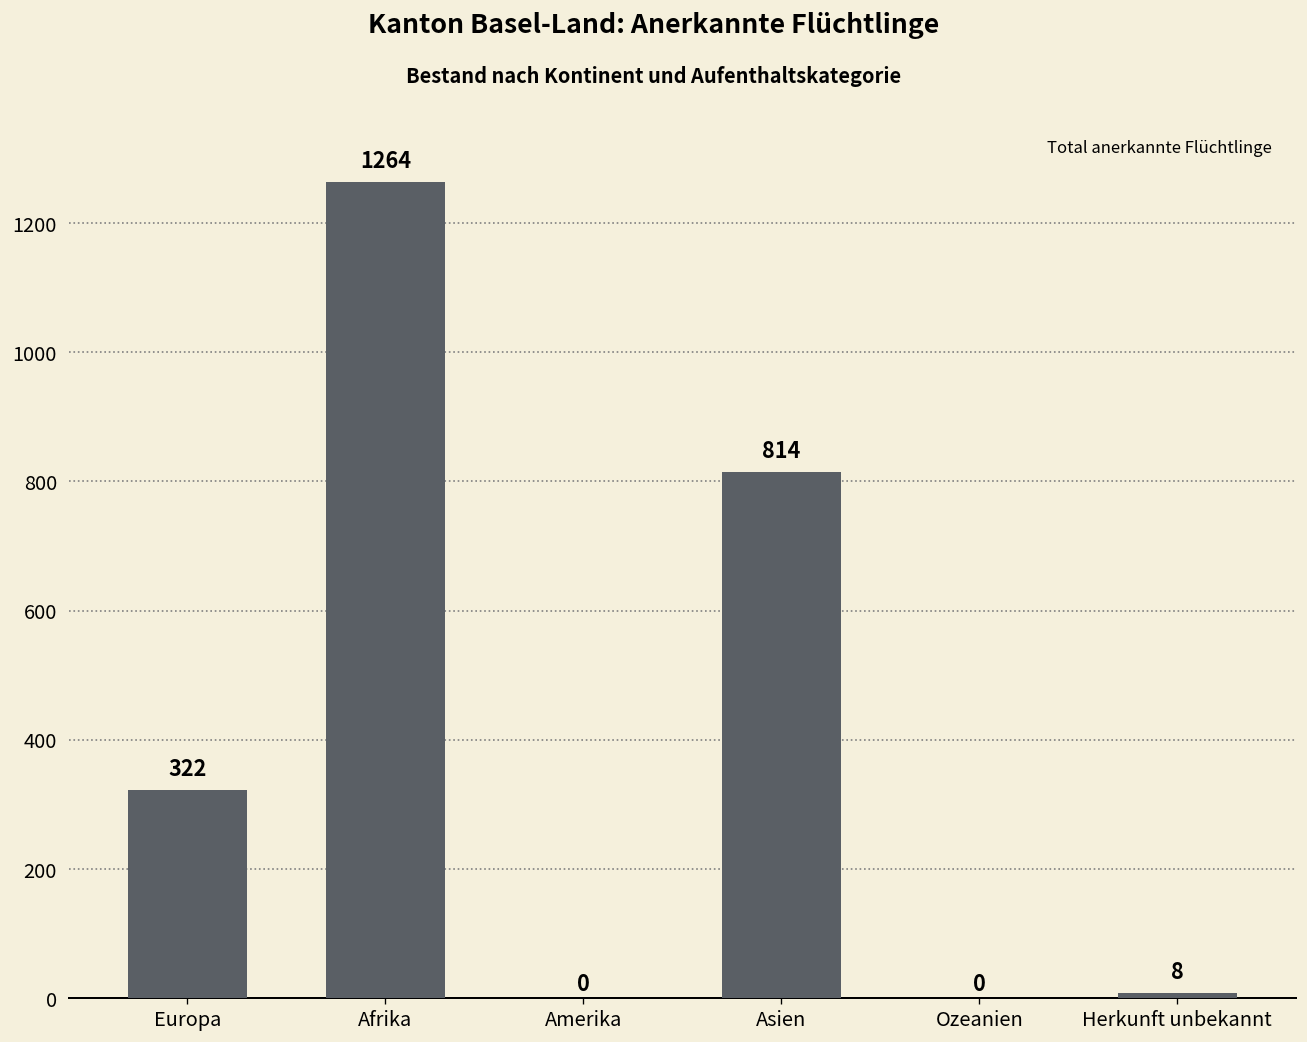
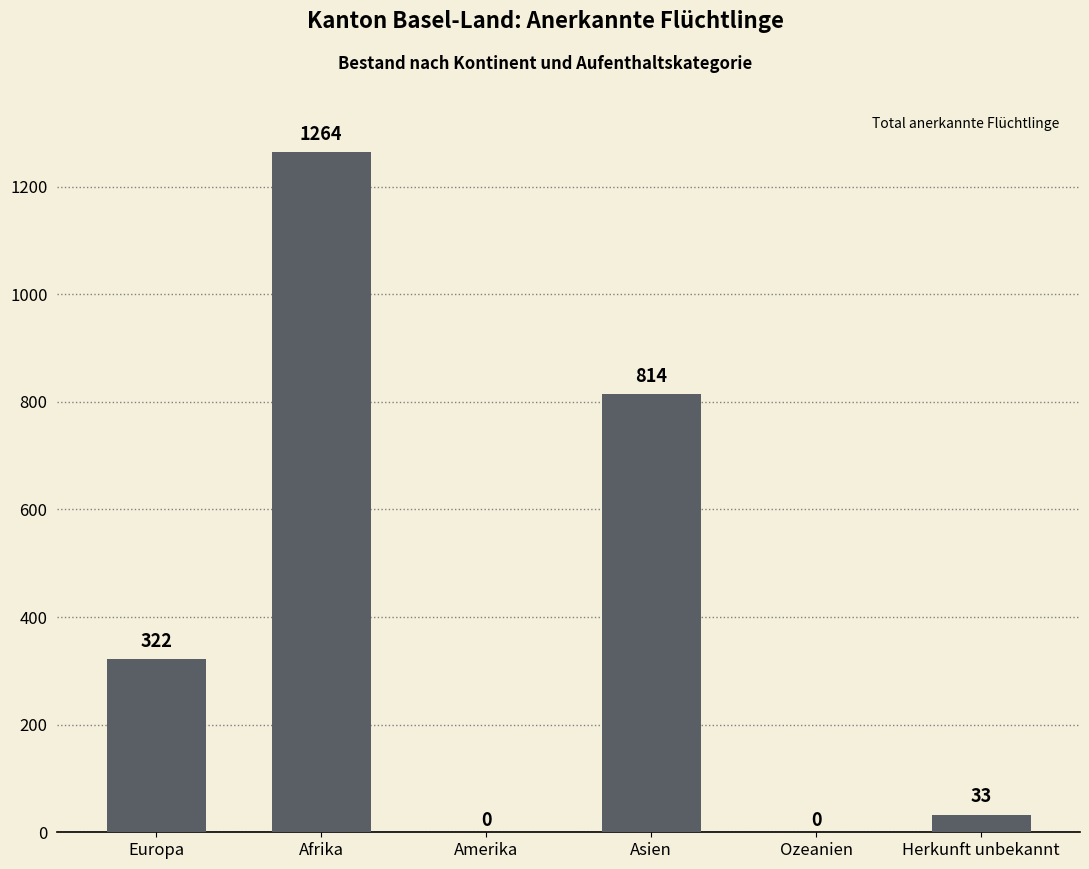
  {
    "Europa": 322,
    "Afrika": 1264,
    "Amerika": 0,
    "Asien": 814,
    "Ozeanien": 0,
-   "Herkunft unbekannt": 8
+   "Herkunft unbekannt": 33
  }
